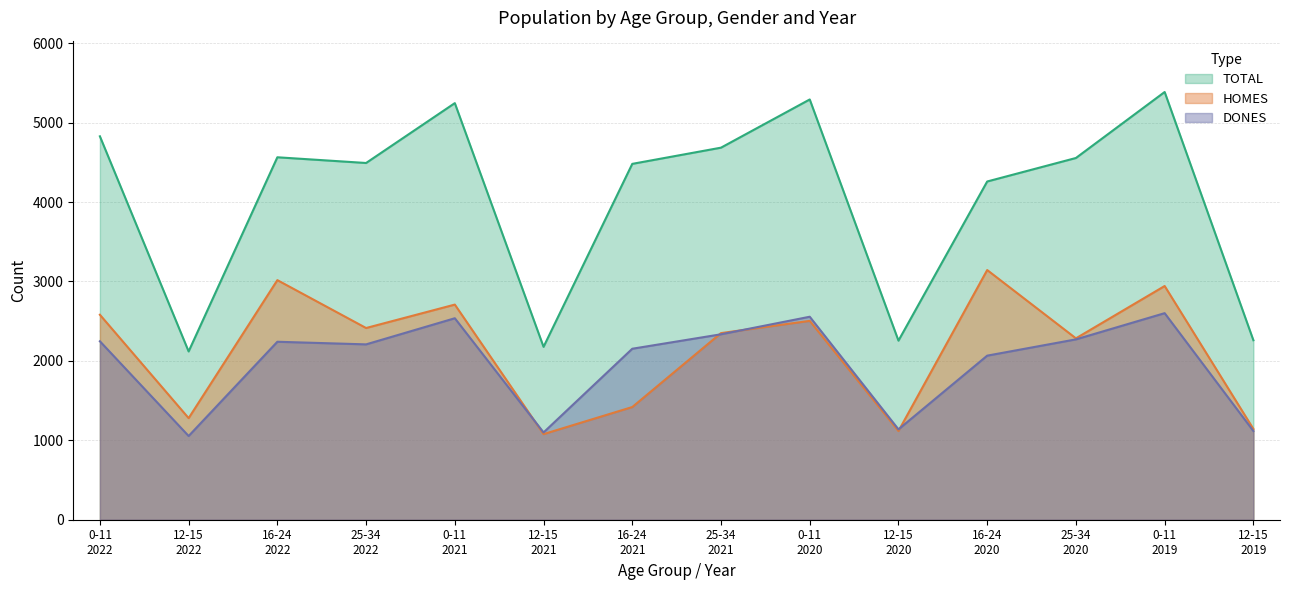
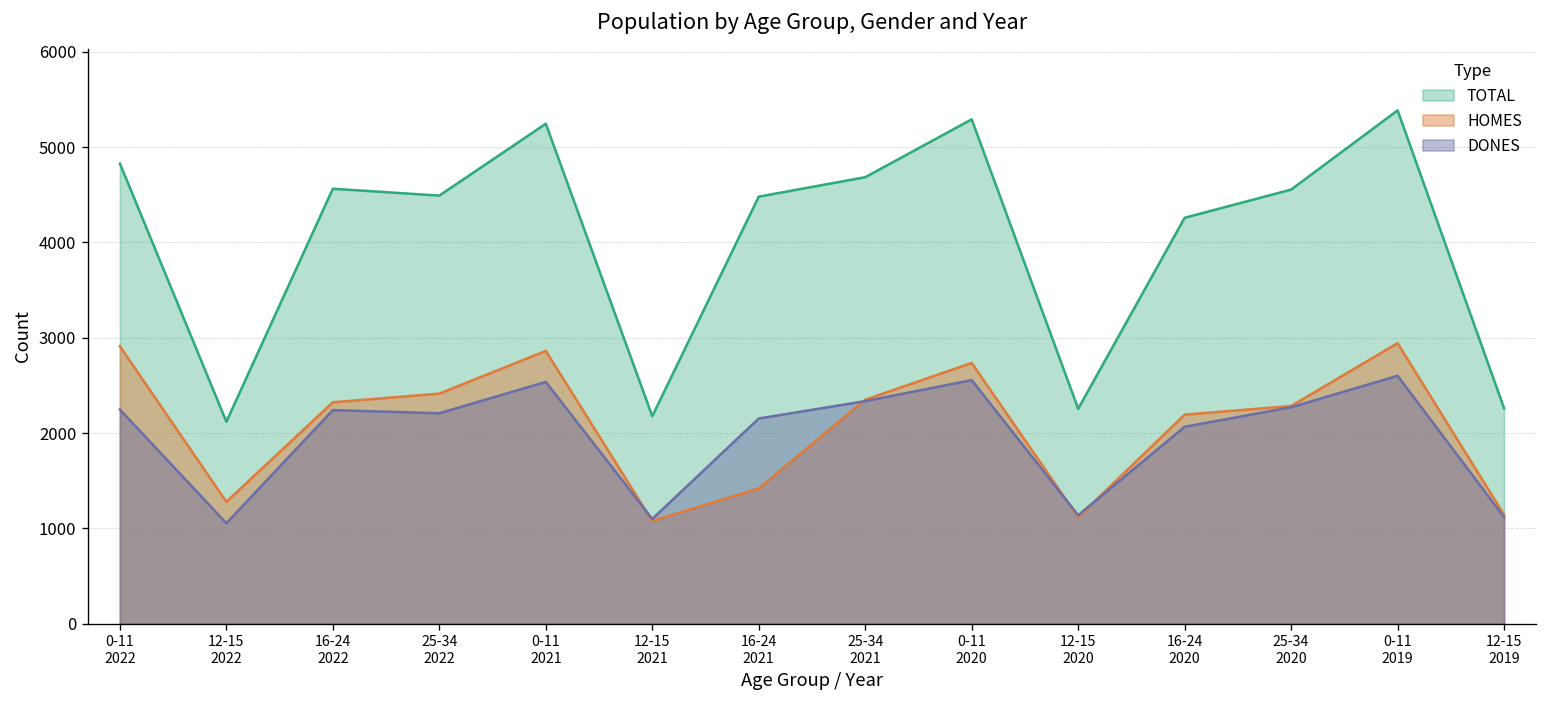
  {
    "HOMES": {
-     "0-11 2022": 2600,
+     "0-11 2022": 2900,
      "12-15 2022": 1300,
-     "16-24 2022": 3000,
+     "16-24 2022": 2300,
      "25-34 2022": 2400,
-     "0-11 2021": 2700,
+     "0-11 2021": 2900,
      "16-24 2021": 1400,
-     "0-11 2020": 2500,
-     "16-24 2020": 3100,
+     "0-11 2020": 2700,
+     "16-24 2020": 2200,
      "0-11 2019": 2900
    }
  }
